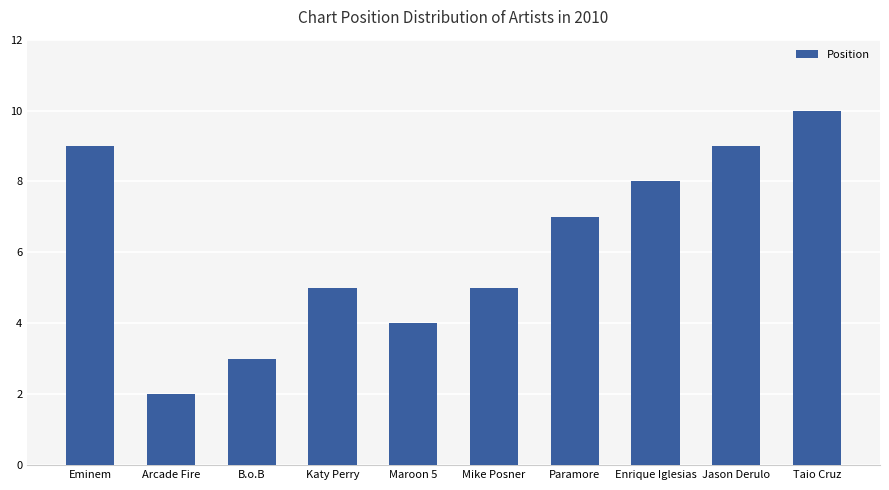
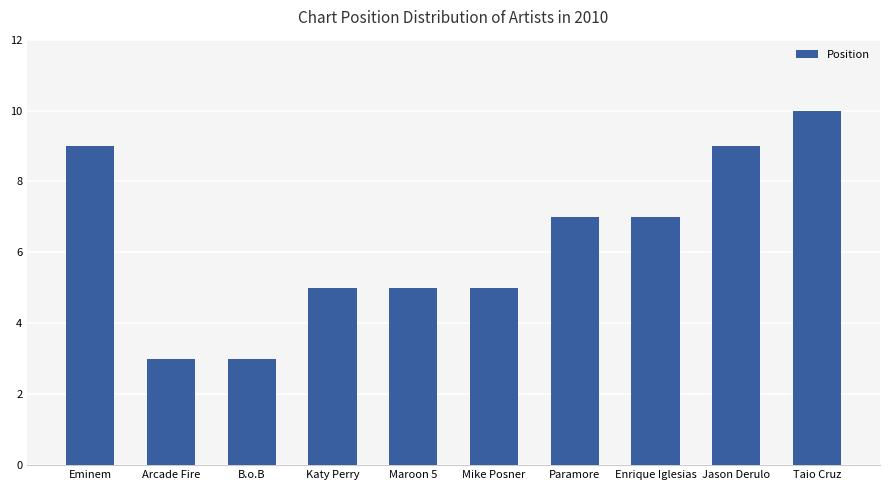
  {
    "Eminem": 9,
-   "Arcade Fire": 2,
+   "Arcade Fire": 3,
    "B.o.B": 3,
    "Katy Perry": 5,
-   "Maroon 5": 4,
+   "Maroon 5": 5,
    "Mike Posner": 5,
    "Paramore": 7,
-   "Enrique Iglesias": 8,
+   "Enrique Iglesias": 7,
    "Jason Derulo": 9,
    "Taio Cruz": 10
  }
